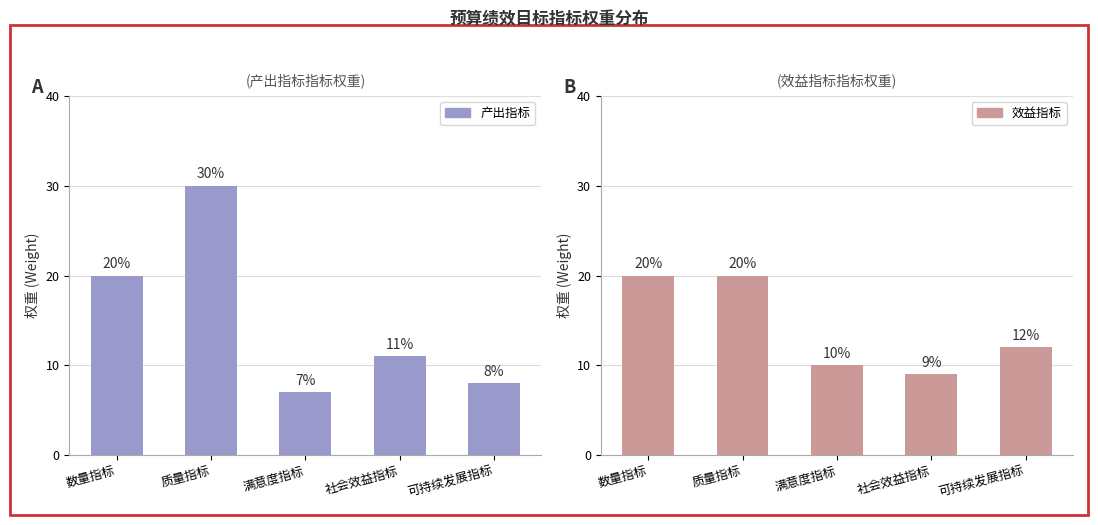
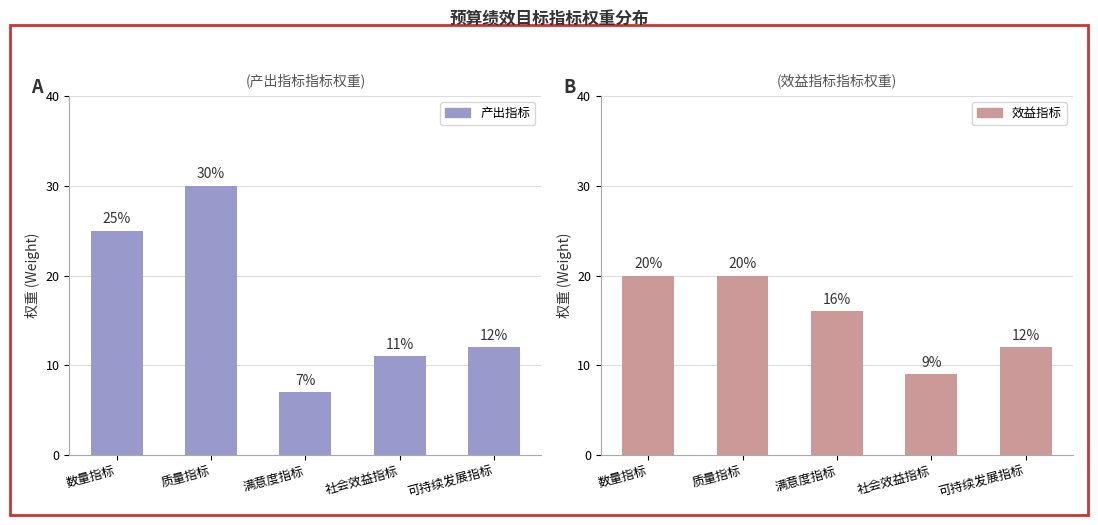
  {
    "(产出指标指标权重)": {
-     "数量指标": "20%",
+     "数量指标": "25%",
      "质量指标": "30%",
      "满意度指标": "7%",
      "社会效益指标": "11%",
-     "可持续发展指标": "8%"
+     "可持续发展指标": "12%"
    },
    "(效益指标指标权重)": {
      "数量指标": "20%",
      "质量指标": "20%",
-     "满意度指标": "10%",
+     "满意度指标": "16%",
      "社会效益指标": "9%",
      "可持续发展指标": "12%"
    }
  }
